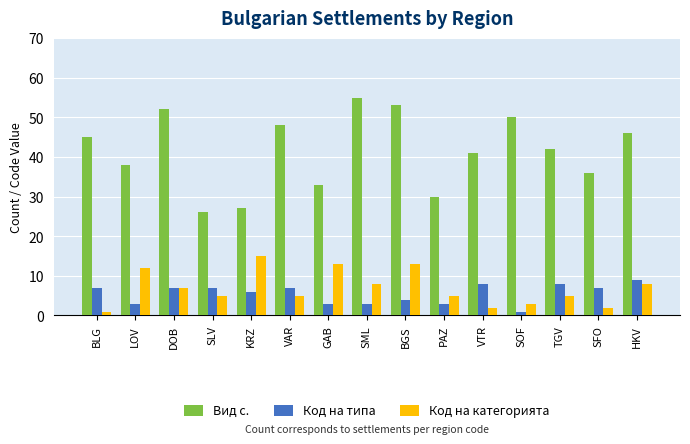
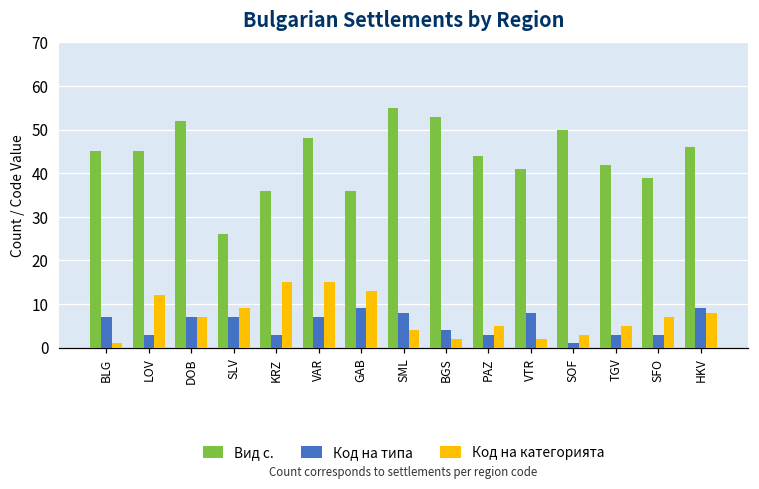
  {
    "Вид с.": {
      "BLG": 45,
-     "LOV": 38,
+     "LOV": 45,
      "DOB": 52,
      "SLV": 26,
-     "KRZ": 27,
+     "KRZ": 36,
      "VAR": 48,
-     "GAB": 33,
+     "GAB": 36,
      "SML": 55,
      "BGS": 53,
-     "PAZ": 30,
+     "PAZ": 44,
      "VTR": 41,
      "SOF": 50,
      "TGV": 42,
-     "SFO": 36,
+     "SFO": 39,
      "HKV": 46
    },
    "Код на типа": {
      "BLG": 7,
      "LOV": 3,
      "DOB": 7,
      "SLV": 7,
-     "KRZ": 6,
+     "KRZ": 3,
      "VAR": 7,
-     "GAB": 3,
-     "SML": 3,
+     "GAB": 9,
+     "SML": 8,
      "BGS": 4,
      "PAZ": 3,
      "VTR": 8,
      "SOF": 1,
-     "TGV": 8,
-     "SFO": 7,
+     "TGV": 3,
+     "SFO": 3,
      "HKV": 9
    },
    "Код на категорията": {
      "BLG": 1,
      "LOV": 12,
      "DOB": 7,
-     "SLV": 5,
+     "SLV": 9,
      "KRZ": 15,
-     "VAR": 5,
+     "VAR": 15,
      "GAB": 13,
-     "SML": 8,
-     "BGS": 13,
+     "SML": 4,
+     "BGS": 2,
      "PAZ": 5,
      "VTR": 2,
      "SOF": 3,
      "TGV": 5,
-     "SFO": 2,
+     "SFO": 7,
      "HKV": 8
    }
  }
